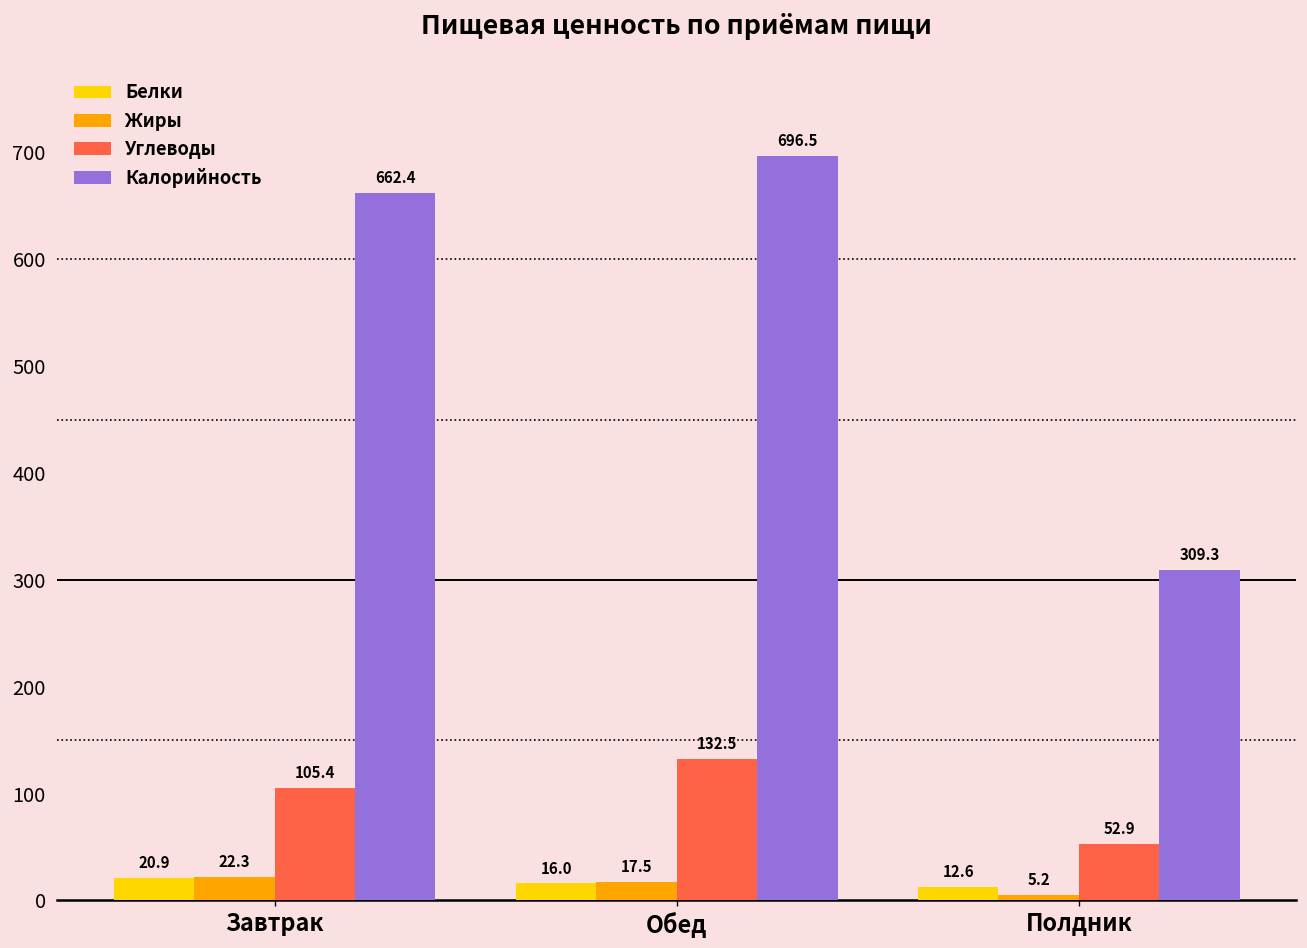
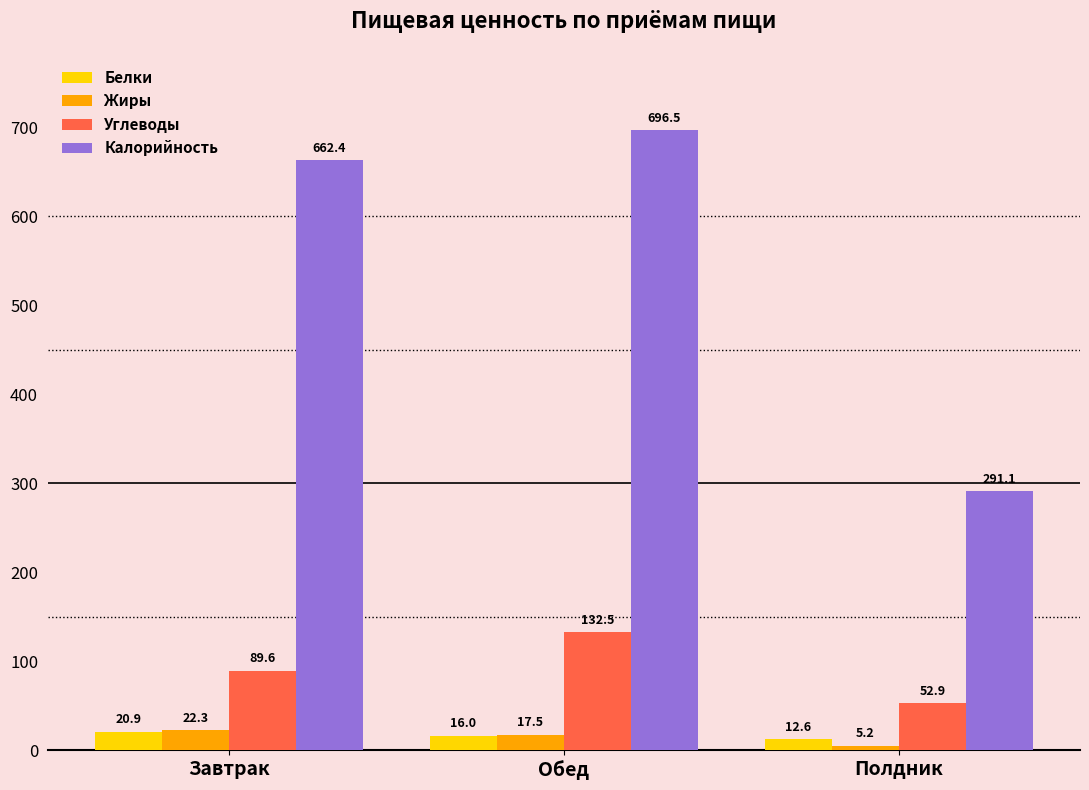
  {
    "Углеводы": {
-     "Завтрак": 105.4,
+     "Завтрак": 89.6,
      "Обед": 132.5,
      "Полдник": 52.9
    },
    "Калорийность": {
      "Завтрак": 662.4,
      "Обед": 696.5,
-     "Полдник": 309.3
+     "Полдник": 291.1
    }
  }
